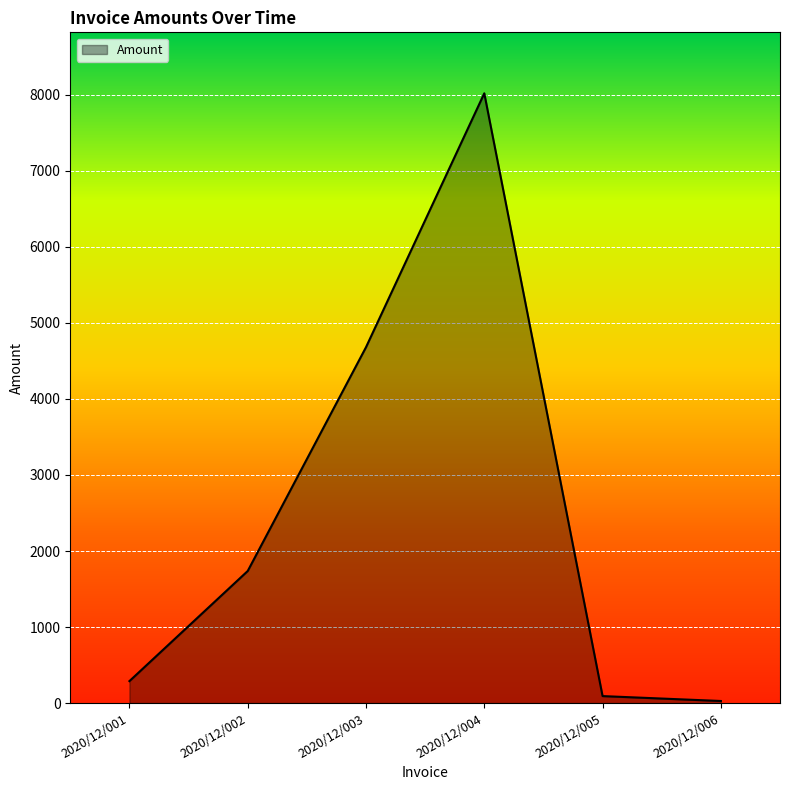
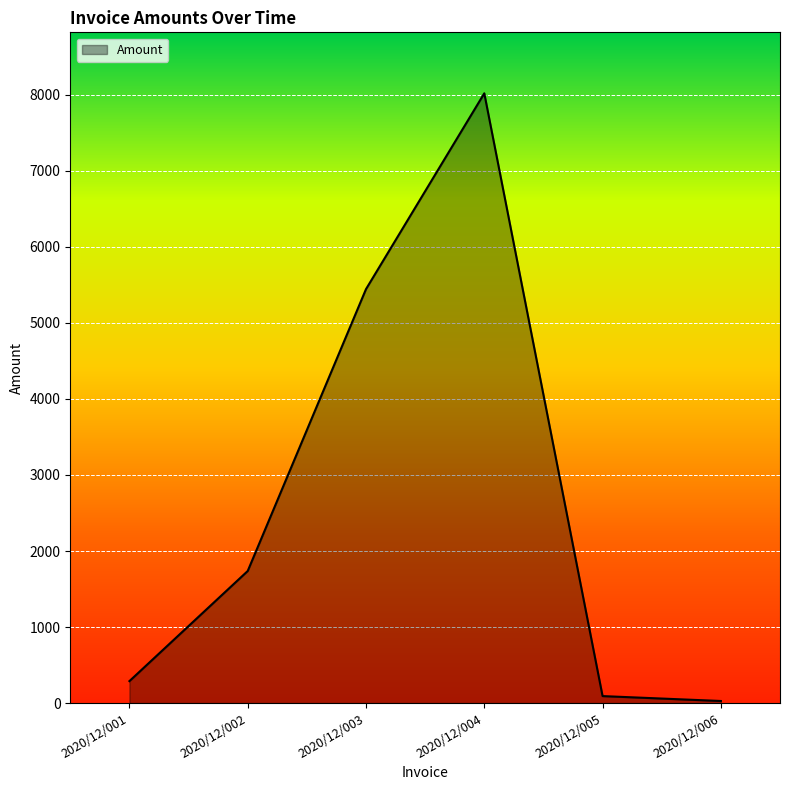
  {
    "2020/12/001": 300,
    "2020/12/002": 1700,
-   "2020/12/003": 4700,
+   "2020/12/003": 5400,
    "2020/12/004": 8000,
    "2020/12/005": 100,
    "2020/12/006": 0
  }
